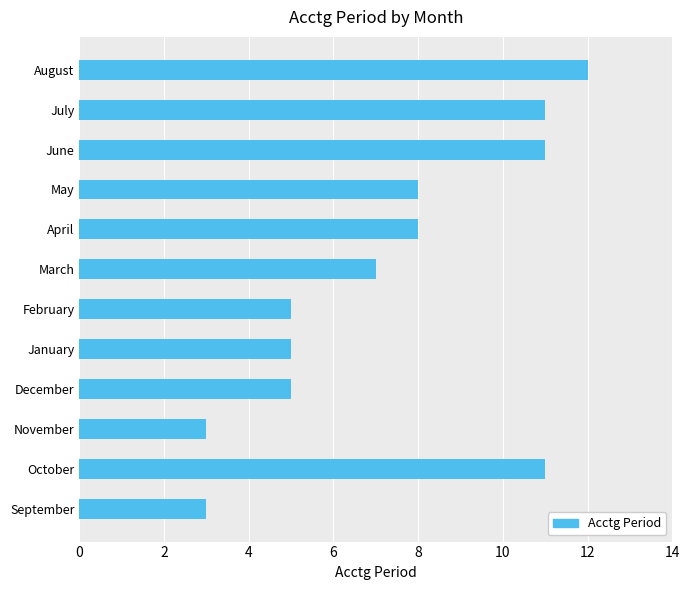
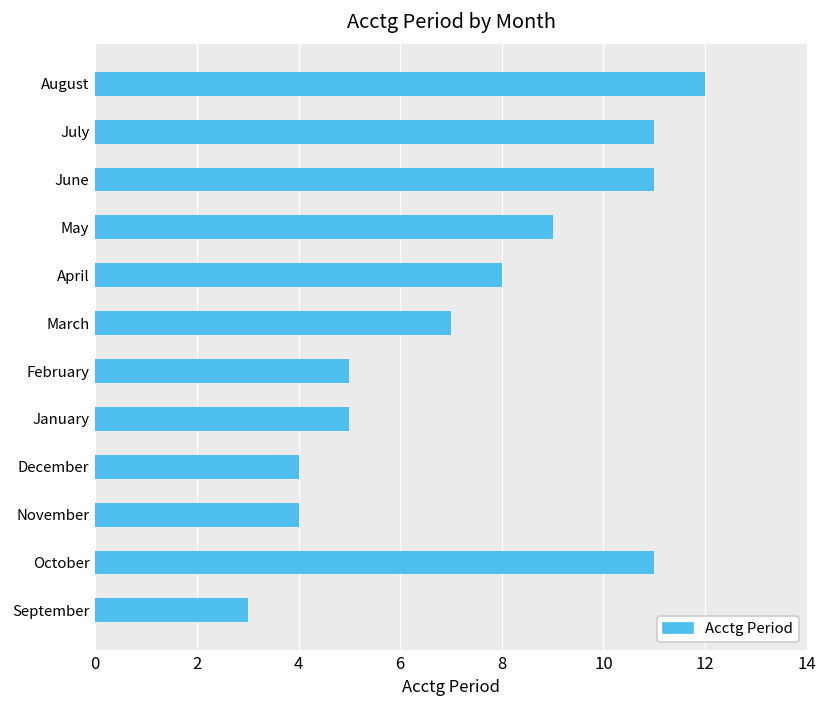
  {
    "August": 12,
    "July": 11,
    "June": 11,
-   "May": 8,
+   "May": 9,
    "April": 8,
    "March": 7,
    "February": 5,
    "January": 5,
-   "December": 5,
-   "November": 3,
+   "December": 4,
+   "November": 4,
    "October": 11,
    "September": 3
  }
